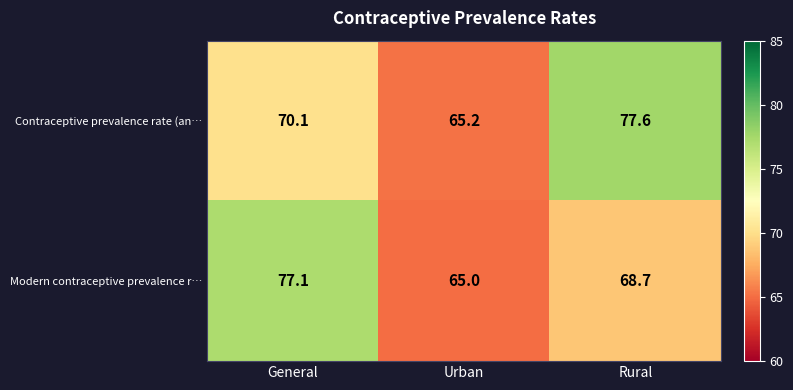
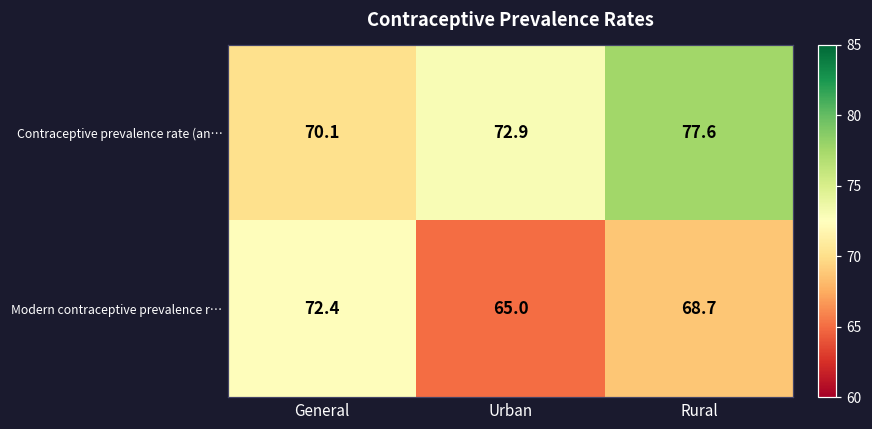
  {
    "Contraceptive prevalence rate (an…": {
      "General": 70.1,
-     "Urban": 65.2,
+     "Urban": 72.9,
      "Rural": 77.6
    },
    "Modern contraceptive prevalence r…": {
-     "General": 77.1,
+     "General": 72.4,
      "Urban": 65.0,
      "Rural": 68.7
    }
  }
